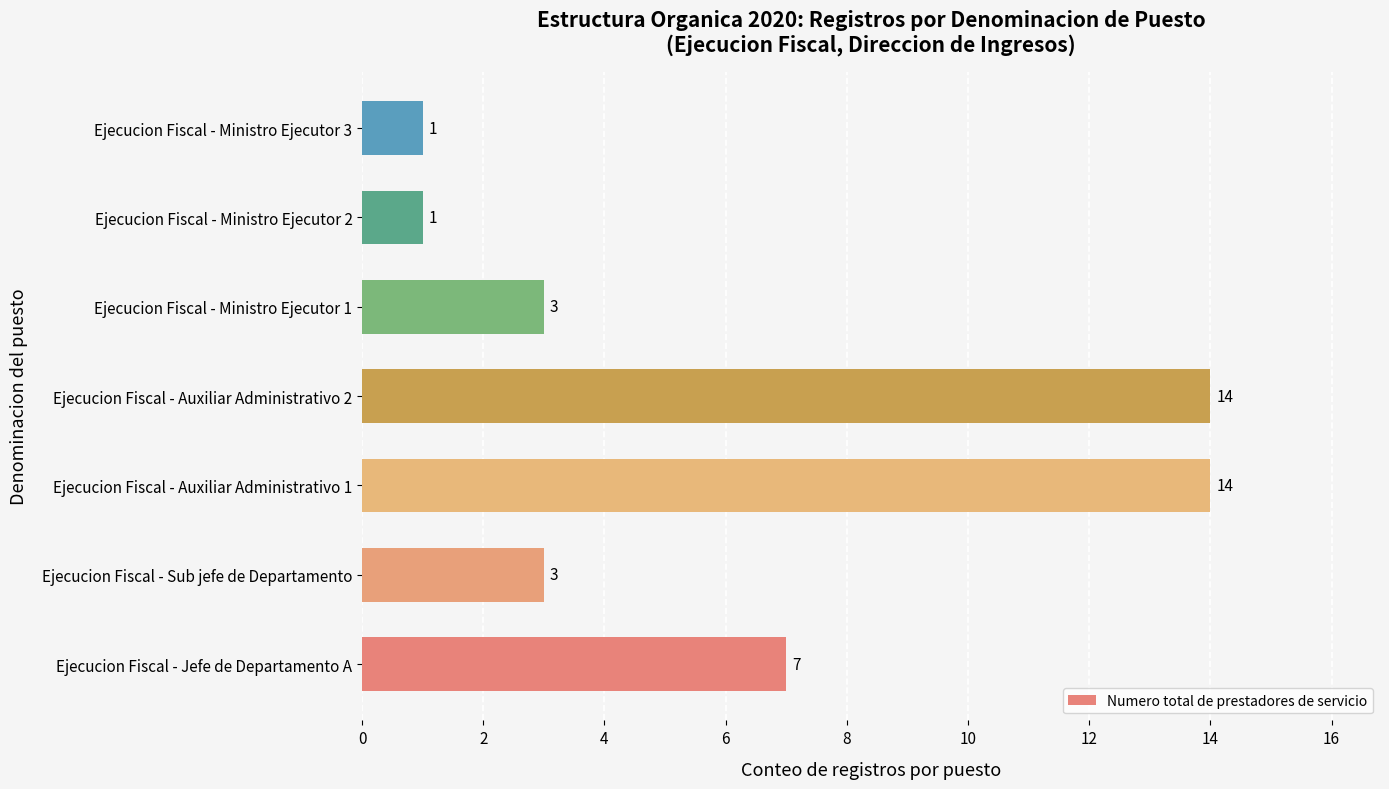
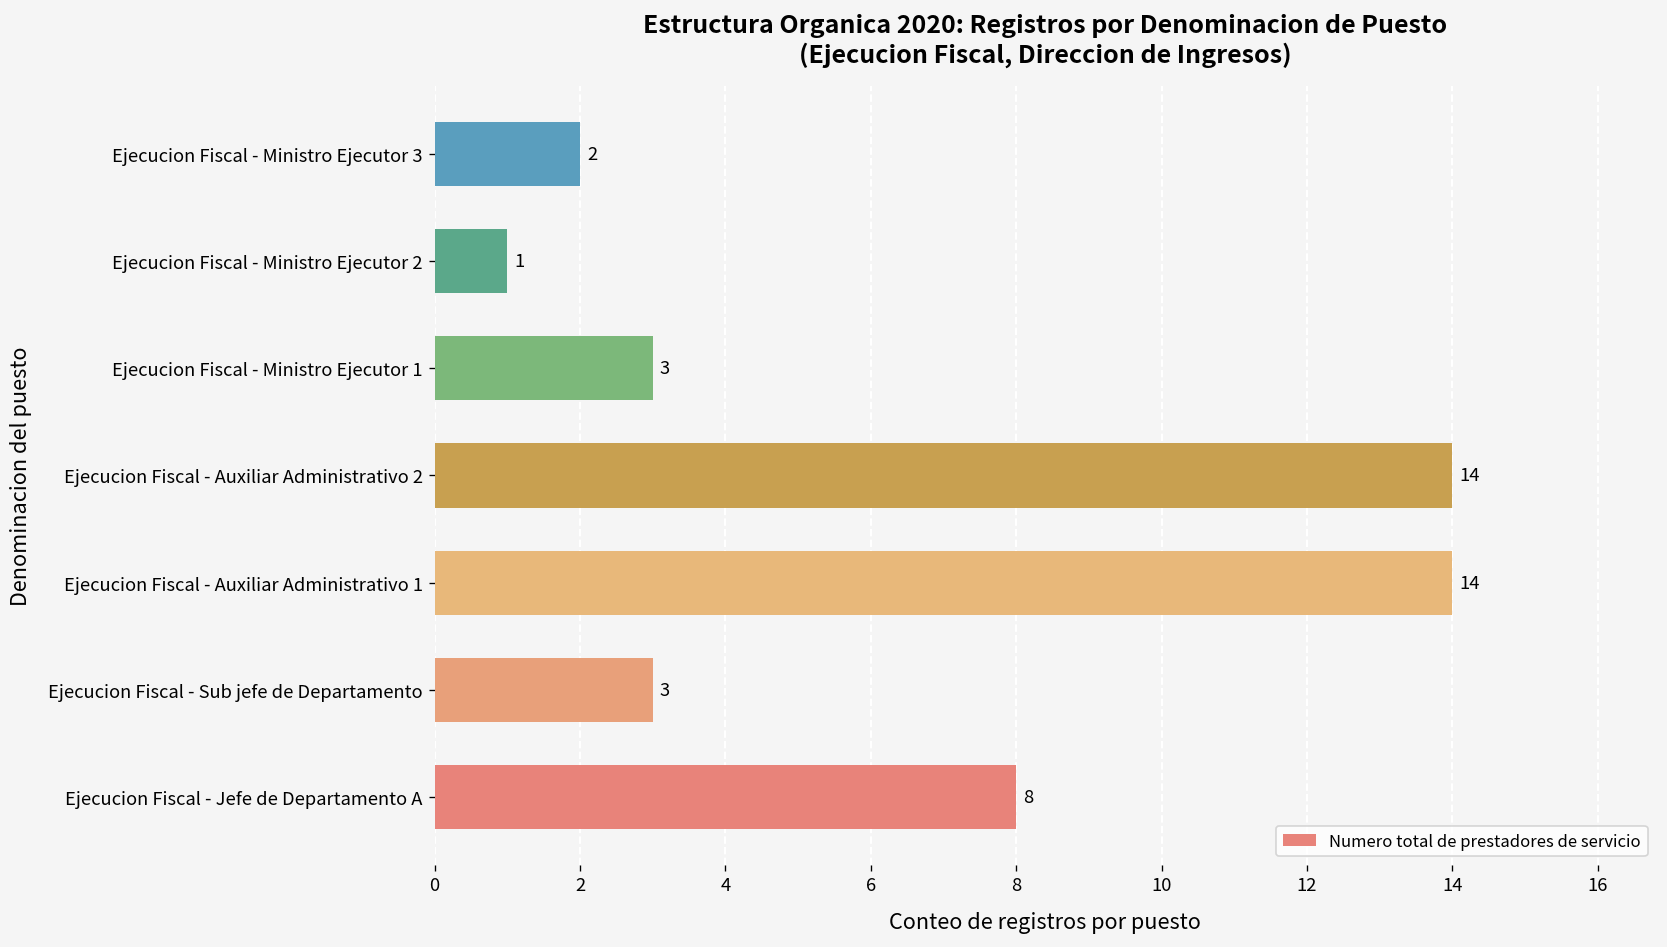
  {
-   "Ejecucion Fiscal - Ministro Ejecutor 3": 1,
+   "Ejecucion Fiscal - Ministro Ejecutor 3": 2,
    "Ejecucion Fiscal - Ministro Ejecutor 2": 1,
    "Ejecucion Fiscal - Ministro Ejecutor 1": 3,
    "Ejecucion Fiscal - Auxiliar Administrativo 2": 14,
    "Ejecucion Fiscal - Auxiliar Administrativo 1": 14,
    "Ejecucion Fiscal - Sub jefe de Departamento": 3,
-   "Ejecucion Fiscal - Jefe de Departamento A": 7
+   "Ejecucion Fiscal - Jefe de Departamento A": 8
  }
